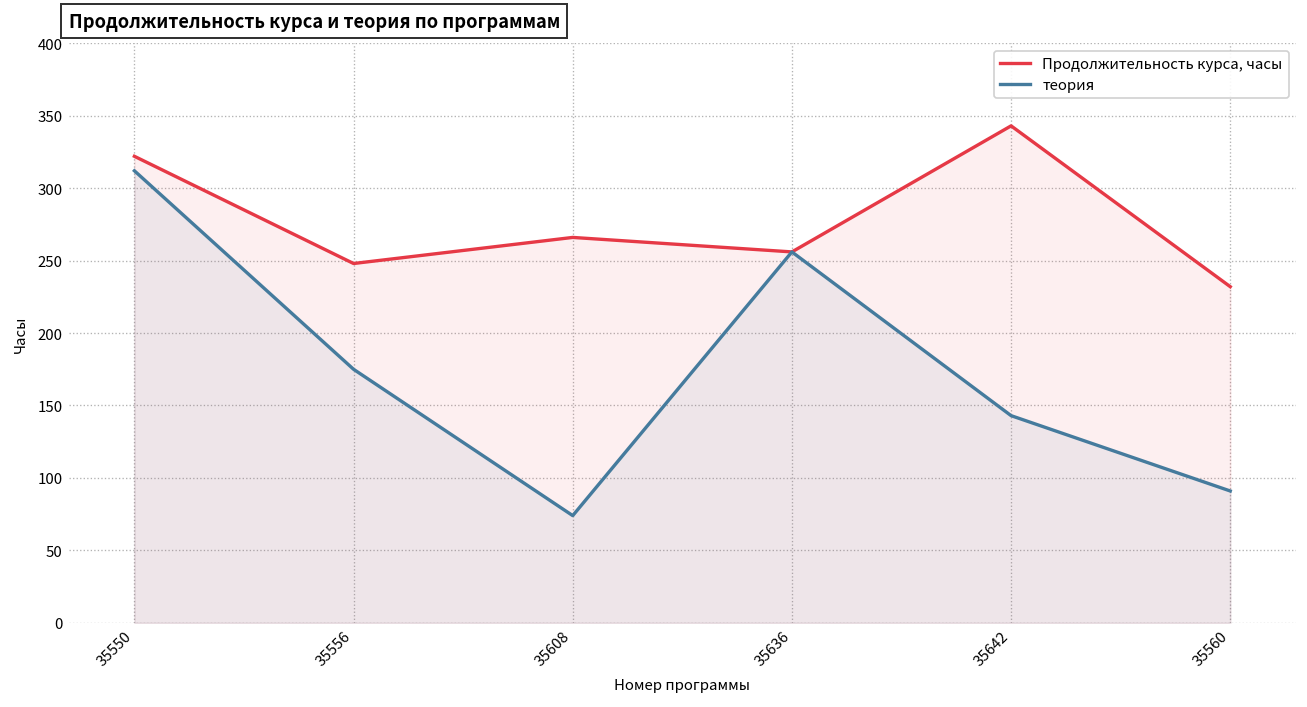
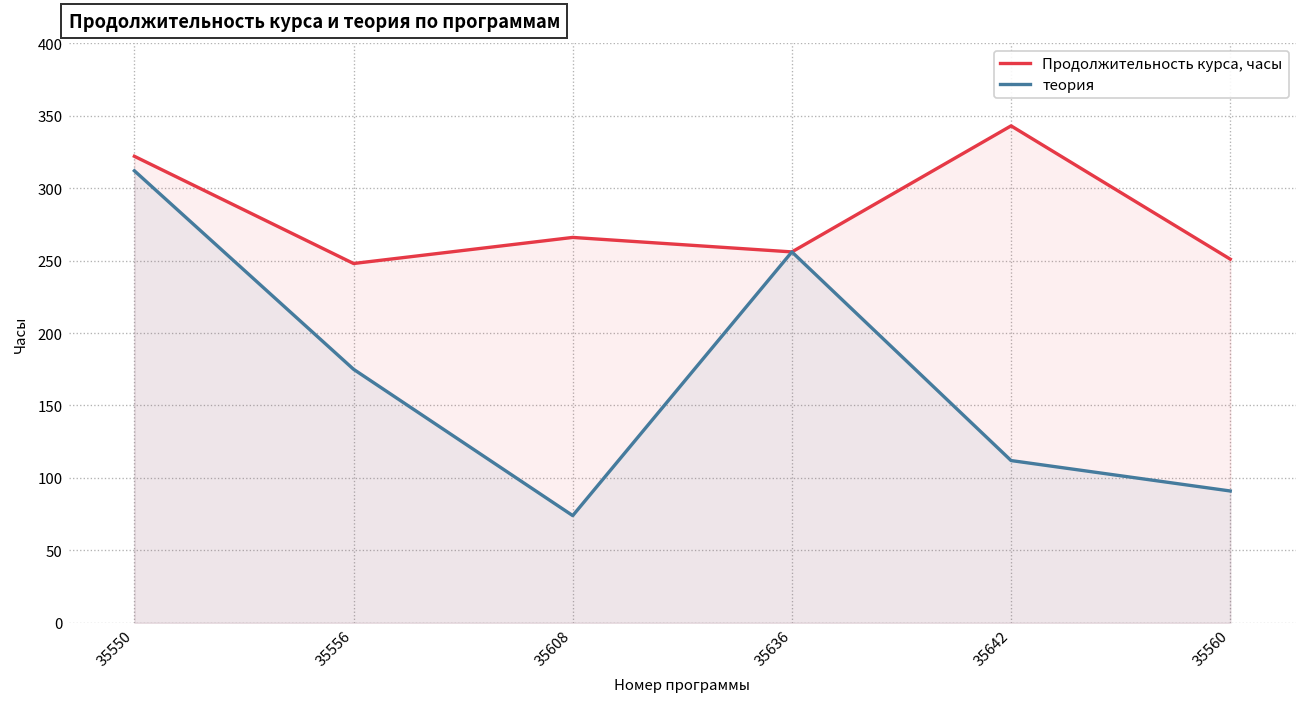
  {
    "Продолжительность курса, часы": {
      "35550": 322,
      "35556": 248,
      "35608": 266,
      "35642": 343,
-     "35560": 232
+     "35560": 251
    },
    "теория": {
      "35550": 312,
      "35556": 175,
      "35608": 74,
-     "35642": 143,
+     "35642": 112,
      "35560": 91
    }
  }
